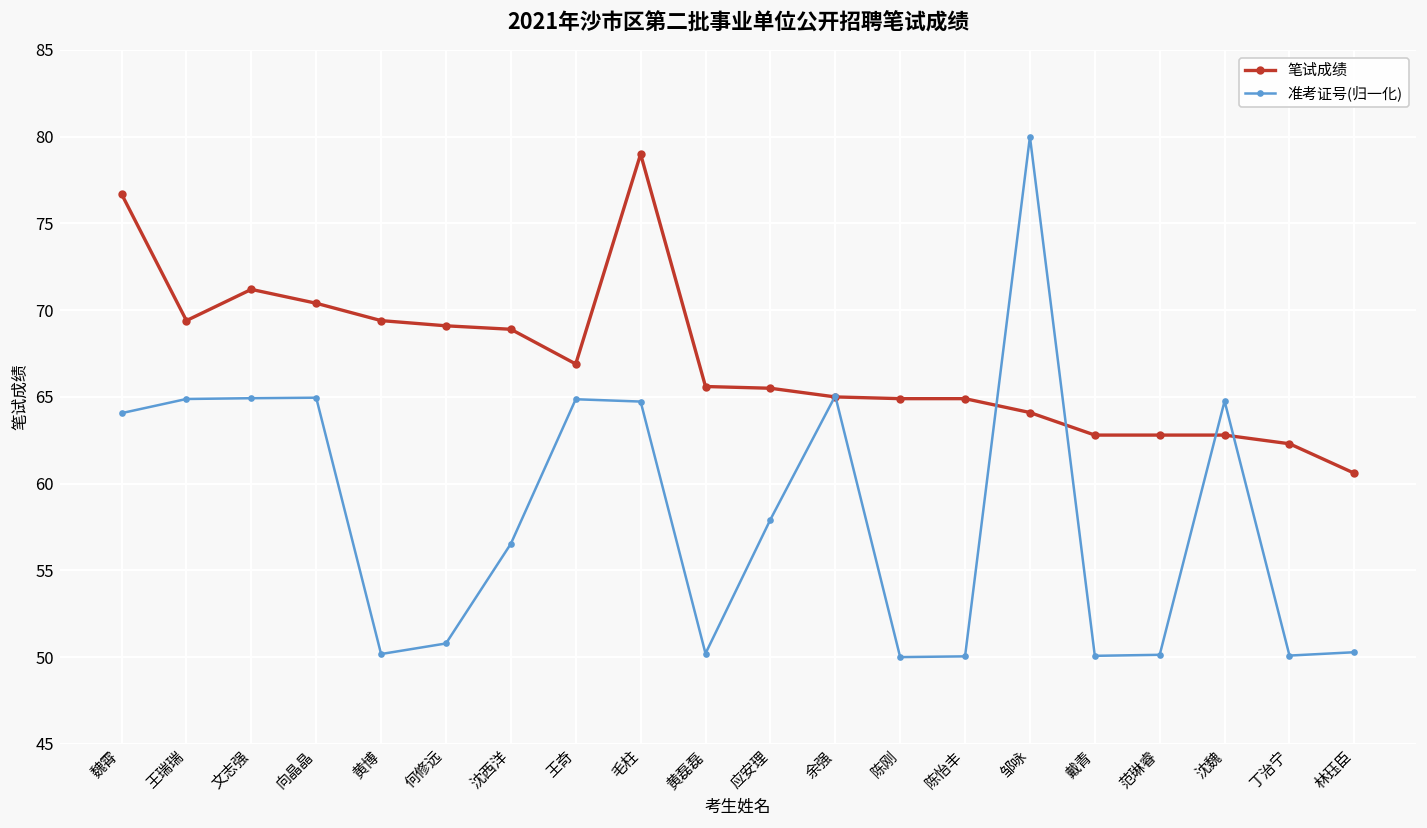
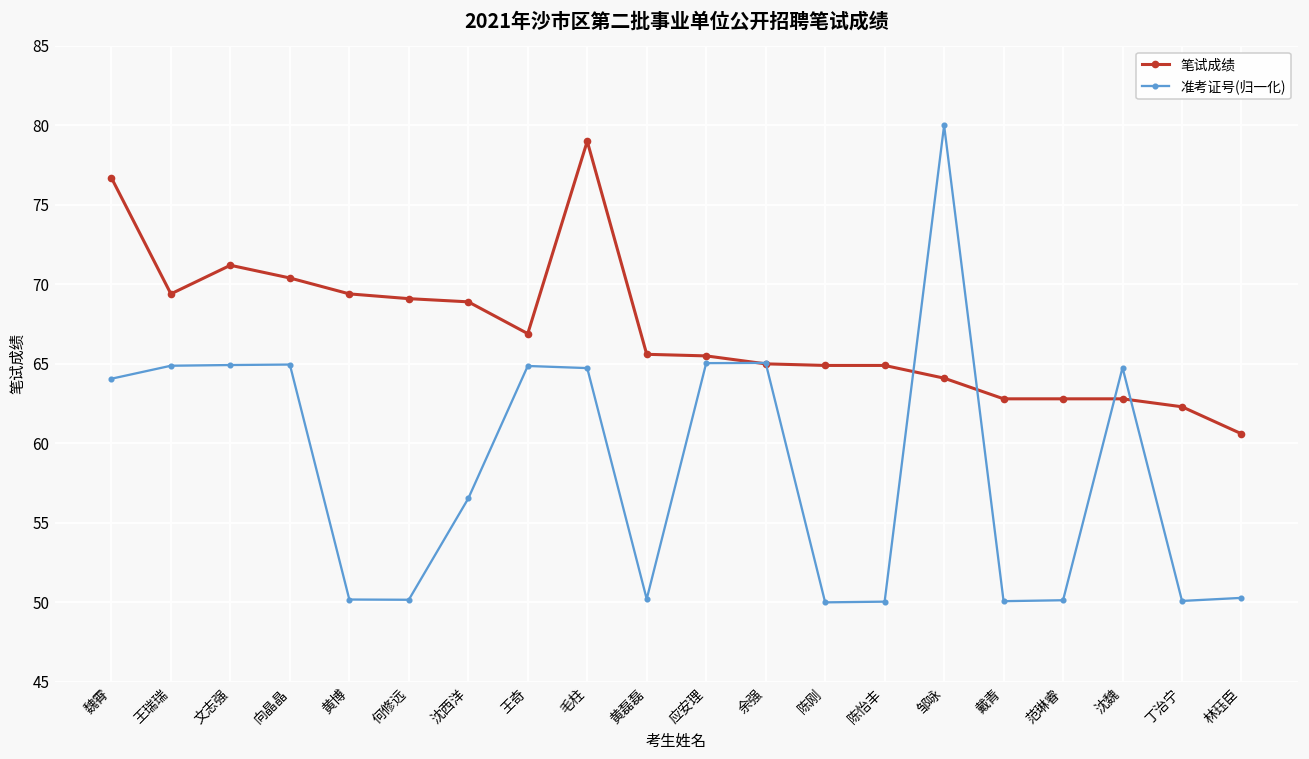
  {
    "笔试成绩": {
      "魏霄": 76.7,
      "王瑞瑞": 69.4,
      "文志强": 71.2,
      "向晶晶": 70.4,
      "黄博": 69.4,
      "何修远": 69.1,
      "沈西洋": 68.9,
      "王奇": 66.9,
      "毛柱": 79.0,
      "黄磊磊": 65.6,
      "应安理": 65.5,
      "陈刚": 64.9,
      "陈怡丰": 64.9,
      "邹咏": 64.1,
      "戴青": 62.8,
      "范琳睿": 62.8,
      "沈魏": 62.8,
      "丁治宁": 62.3,
      "林珏臣": 60.6
    },
    "准考证号(归一化)": {
      "魏霄": 64.1,
      "王瑞瑞": 64.9,
      "文志强": 64.9,
      "向晶晶": 65.0,
      "黄博": 50.2,
-     "何修远": 50.8,
+     "何修远": 50.2,
      "沈西洋": 56.5,
      "王奇": 64.9,
      "毛柱": 64.7,
      "黄磊磊": 50.2,
-     "应安理": 57.9,
+     "应安理": 65.0,
      "陈刚": 50.0,
      "陈怡丰": 50.0,
      "邹咏": 80.0,
      "戴青": 50.1,
      "范琳睿": 50.1,
      "沈魏": 64.8,
      "丁治宁": 50.1,
      "林珏臣": 50.3
    }
  }
